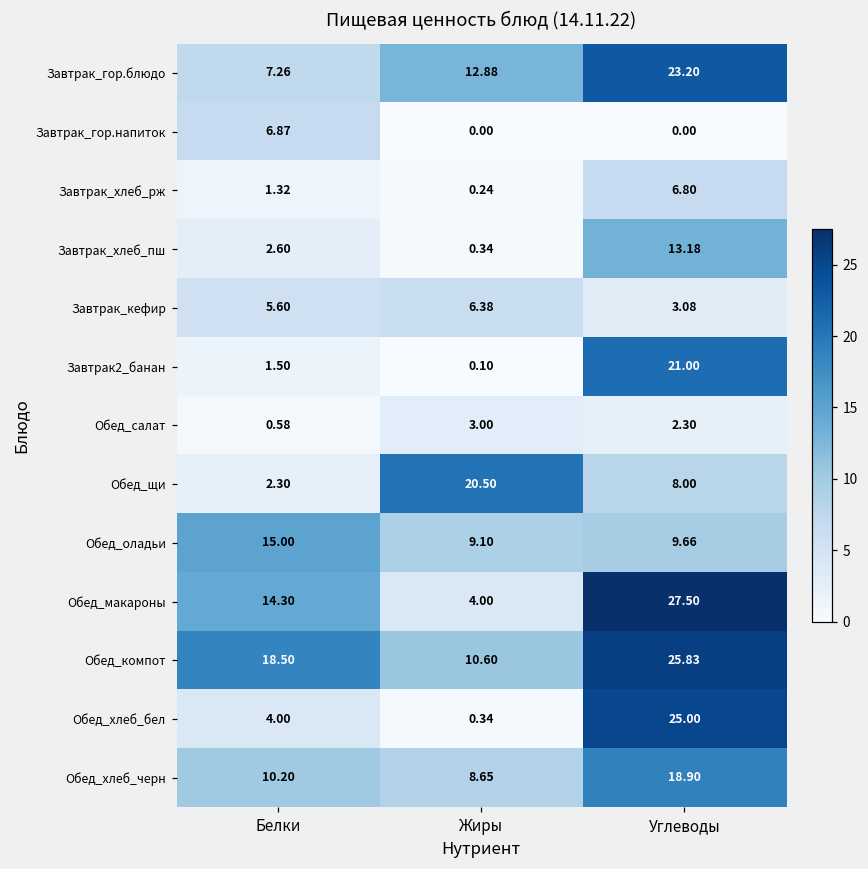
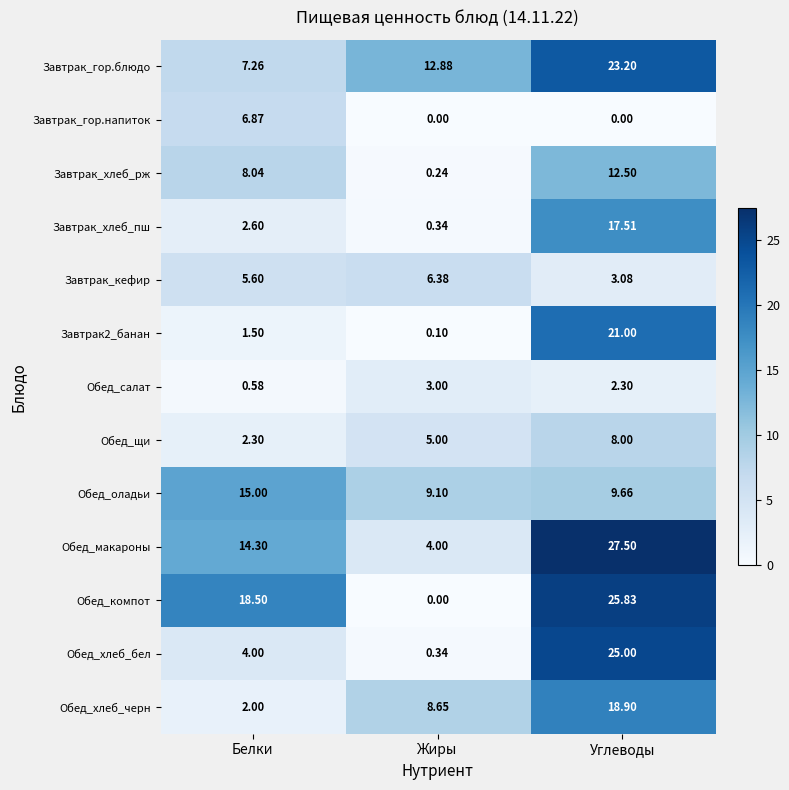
  {
    "Завтрак_гор.блюдо": {
      "Белки": 7.26,
      "Жиры": 12.88,
      "Углеводы": 23.20
    },
    "Завтрак_гор.напиток": {
      "Белки": 6.87,
      "Жиры": 0.00,
      "Углеводы": 0.00
    },
    "Завтрак_хлеб_рж": {
-     "Белки": 1.32,
+     "Белки": 8.04,
      "Жиры": 0.24,
-     "Углеводы": 6.80
+     "Углеводы": 12.50
    },
    "Завтрак_хлеб_пш": {
      "Белки": 2.60,
      "Жиры": 0.34,
-     "Углеводы": 13.18
+     "Углеводы": 17.51
    },
    "Завтрак_кефир": {
      "Белки": 5.60,
      "Жиры": 6.38,
      "Углеводы": 3.08
    },
    "Завтрак2_банан": {
      "Белки": 1.50,
      "Жиры": 0.10,
      "Углеводы": 21.00
    },
    "Обед_салат": {
      "Белки": 0.58,
      "Жиры": 3.00,
      "Углеводы": 2.30
    },
    "Обед_щи": {
      "Белки": 2.30,
-     "Жиры": 20.50,
+     "Жиры": 5.00,
      "Углеводы": 8.00
    },
    "Обед_оладьи": {
      "Белки": 15.00,
      "Жиры": 9.10,
      "Углеводы": 9.66
    },
    "Обед_макароны": {
      "Белки": 14.30,
      "Жиры": 4.00,
      "Углеводы": 27.50
    },
    "Обед_компот": {
      "Белки": 18.50,
-     "Жиры": 10.60,
+     "Жиры": 0.00,
      "Углеводы": 25.83
    },
    "Обед_хлеб_бел": {
      "Белки": 4.00,
      "Жиры": 0.34,
      "Углеводы": 25.00
    },
    "Обед_хлеб_черн": {
-     "Белки": 10.20,
+     "Белки": 2.00,
      "Жиры": 8.65,
      "Углеводы": 18.90
    }
  }
